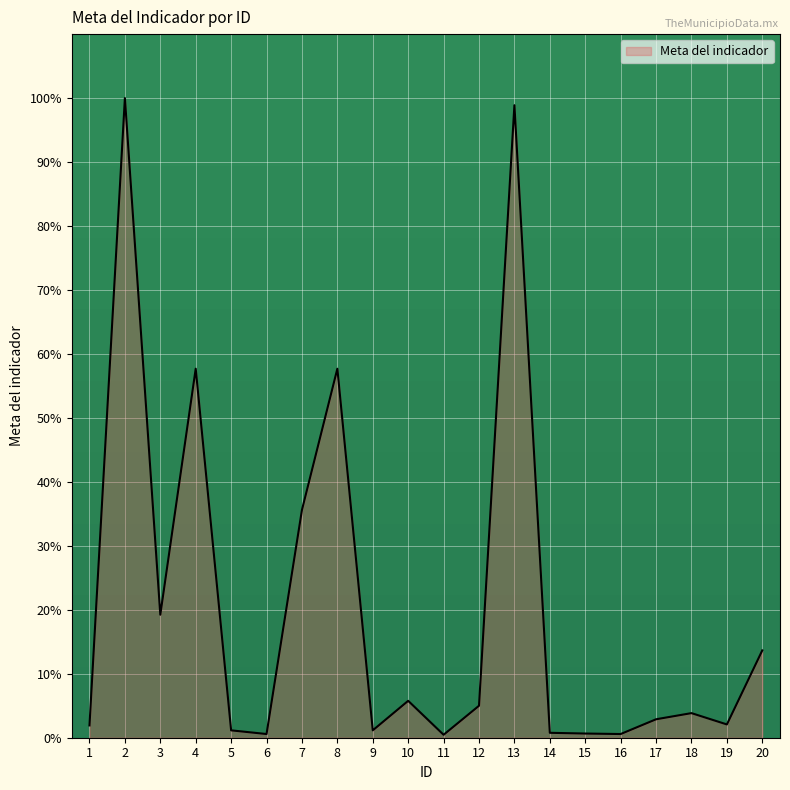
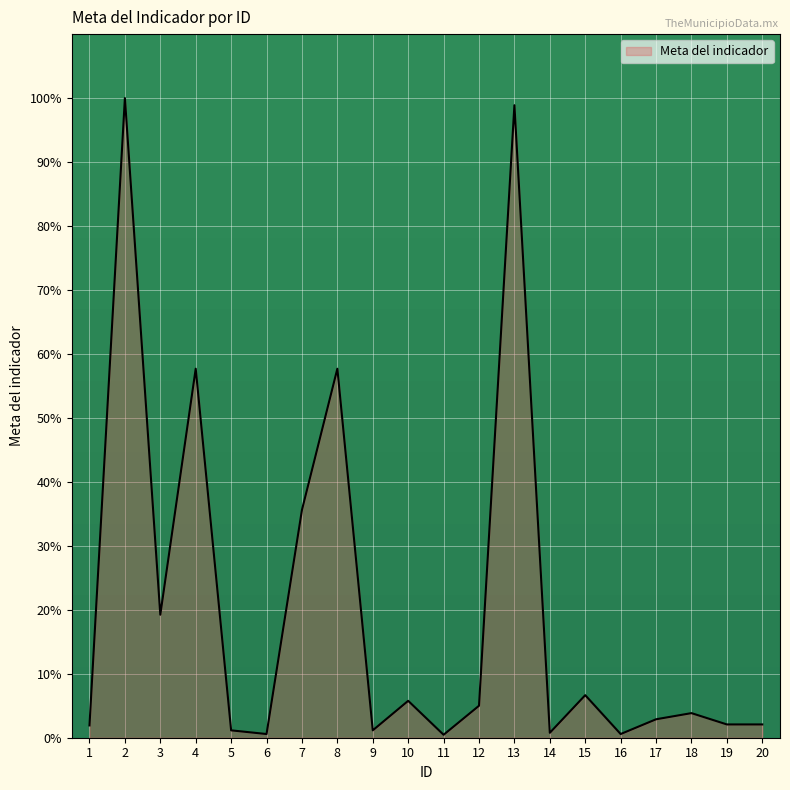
  {
    "1": "2%",
    "2": "100%",
    "3": "19%",
    "4": "58%",
    "5": "1%",
    "6": "1%",
    "7": "36%",
    "8": "58%",
    "9": "1%",
    "10": "6%",
    "11": "0%",
    "12": "5%",
    "13": "99%",
    "14": "1%",
-   "15": "1%",
+   "15": "7%",
    "16": "1%",
    "17": "3%",
    "18": "4%",
    "19": "2%",
-   "20": "14%"
+   "20": "2%"
  }
